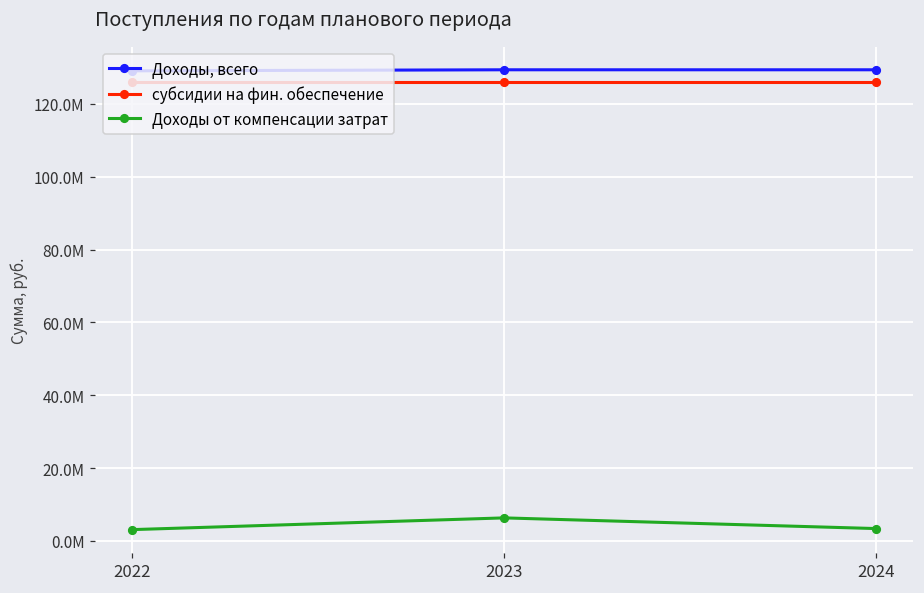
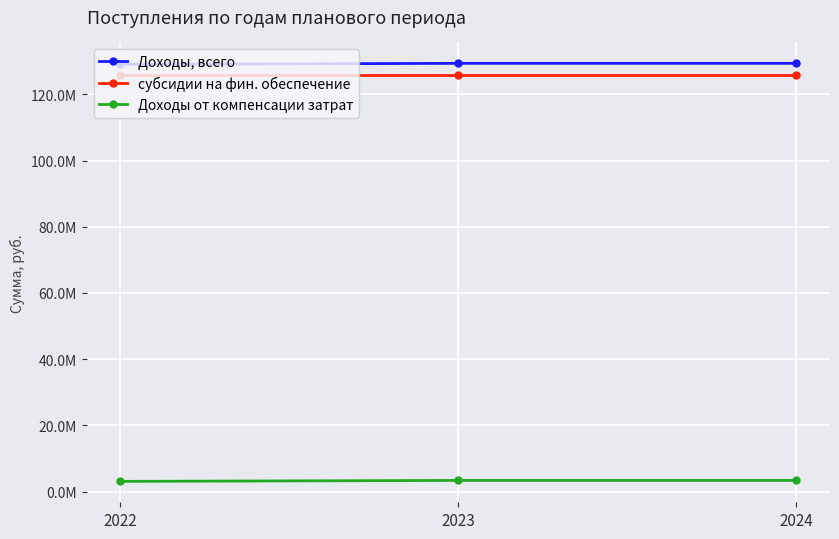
  {
    "Доходы, всего": {
      "2023": 129000000,
      "2024": 129000000
    },
    "субсидии на фин. обеспечение": {
      "2023": 126000000,
      "2024": 126000000
    },
    "Доходы от компенсации затрат": {
      "2022": 3000000,
-     "2023": 6000000,
+     "2023": 3000000,
      "2024": 3000000
    }
  }
